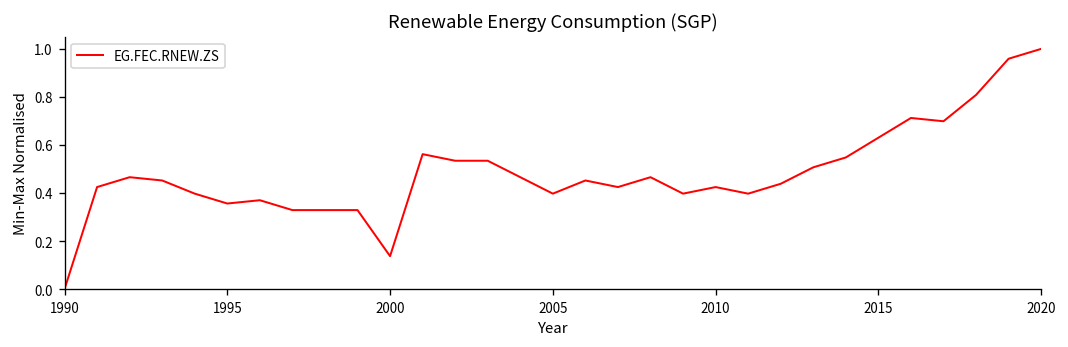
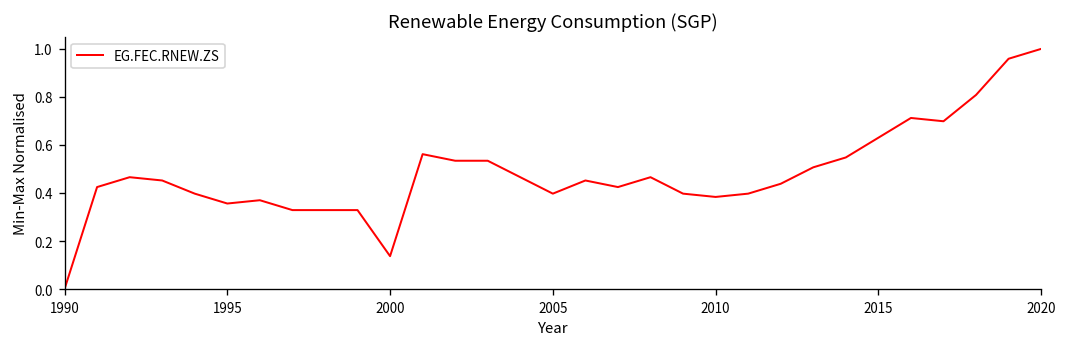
  {
    "1990": 0.00,
    "1995": 0.36,
    "2000": 0.14,
    "2005": 0.40,
-   "2010": 0.42,
+   "2010": 0.38,
    "2015": 0.63,
    "2020": 1.00
  }
